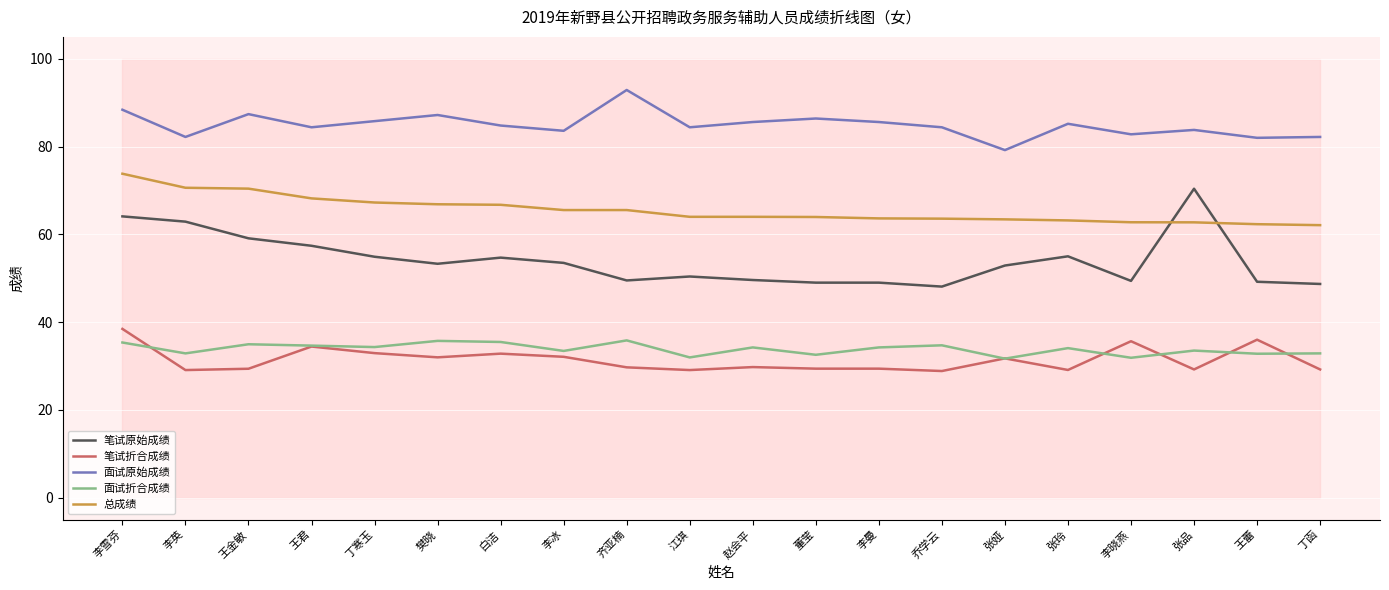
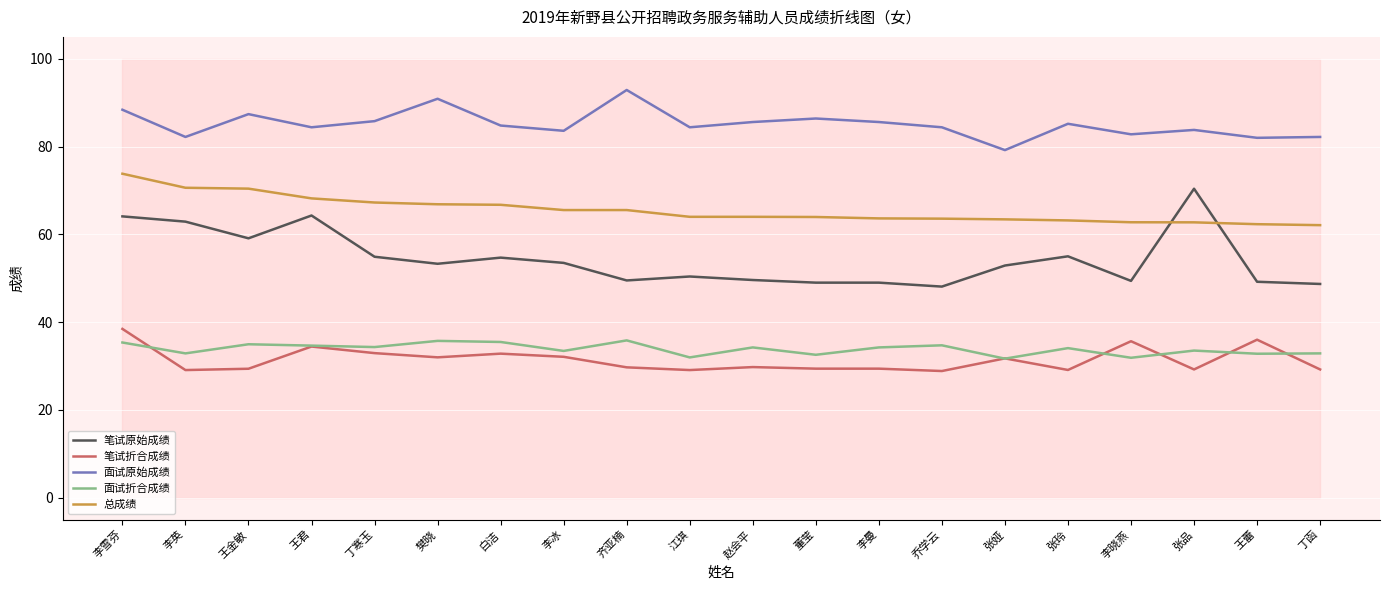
  {
    "笔试原始成绩": {
      "李雪芬": 64,
      "李英": 63,
      "王金敏": 59,
-     "王君": 57,
+     "王君": 64,
      "丁寒玉": 55,
      "樊晓": 53,
      "白洁": 55,
      "李冰": 54,
      "齐亚楠": 50,
      "江琪": 50,
      "赵会平": 50,
      "董莹": 49,
      "李曼": 49,
      "乔学云": 48,
      "张娅": 53,
      "张玲": 55,
      "李晓燕": 49,
      "张品": 70,
      "王蕾": 49,
      "丁函": 49
    },
    "笔试折合成绩": {
      "李雪芬": 38,
      "李英": 29,
      "王金敏": 29,
      "丁寒玉": 33,
      "樊晓": 32,
      "白洁": 33,
      "李冰": 32,
      "齐亚楠": 30,
      "江琪": 29,
      "赵会平": 30,
      "董莹": 29,
      "李曼": 29,
      "乔学云": 29,
      "张玲": 29,
      "李晓燕": 36,
      "张品": 29,
      "王蕾": 36,
      "丁函": 29
    },
    "面试原始成绩": {
      "李雪芬": 88,
      "李英": 82,
      "王金敏": 87,
      "王君": 84,
      "丁寒玉": 86,
-     "樊晓": 87,
+     "樊晓": 91,
      "白洁": 85,
      "李冰": 84,
      "齐亚楠": 93,
      "江琪": 84,
      "赵会平": 86,
      "董莹": 86,
      "李曼": 86,
      "乔学云": 84,
      "张娅": 79,
      "张玲": 85,
      "李晓燕": 83,
      "张品": 84,
      "王蕾": 82,
      "丁函": 82
    },
    "面试折合成绩": {
      "李雪芬": 35,
      "李英": 33,
      "王金敏": 35,
      "丁寒玉": 34,
      "樊晓": 36,
      "白洁": 35,
      "李冰": 33,
      "齐亚楠": 36,
      "江琪": 32,
      "赵会平": 34,
      "董莹": 33,
      "李曼": 34,
      "乔学云": 35,
      "张玲": 34,
      "李晓燕": 32,
      "张品": 34,
      "王蕾": 33,
      "丁函": 33
    },
    "总成绩": {
      "李雪芬": 74,
      "李英": 71,
      "王金敏": 70,
      "王君": 68,
      "丁寒玉": 67,
      "樊晓": 67,
      "白洁": 67,
      "李冰": 66,
      "齐亚楠": 66,
      "江琪": 64,
      "赵会平": 64,
      "董莹": 64,
      "李曼": 64,
      "乔学云": 64,
      "张娅": 63,
      "张玲": 63,
      "李晓燕": 63,
      "张品": 63,
      "王蕾": 62,
      "丁函": 62
    }
  }
